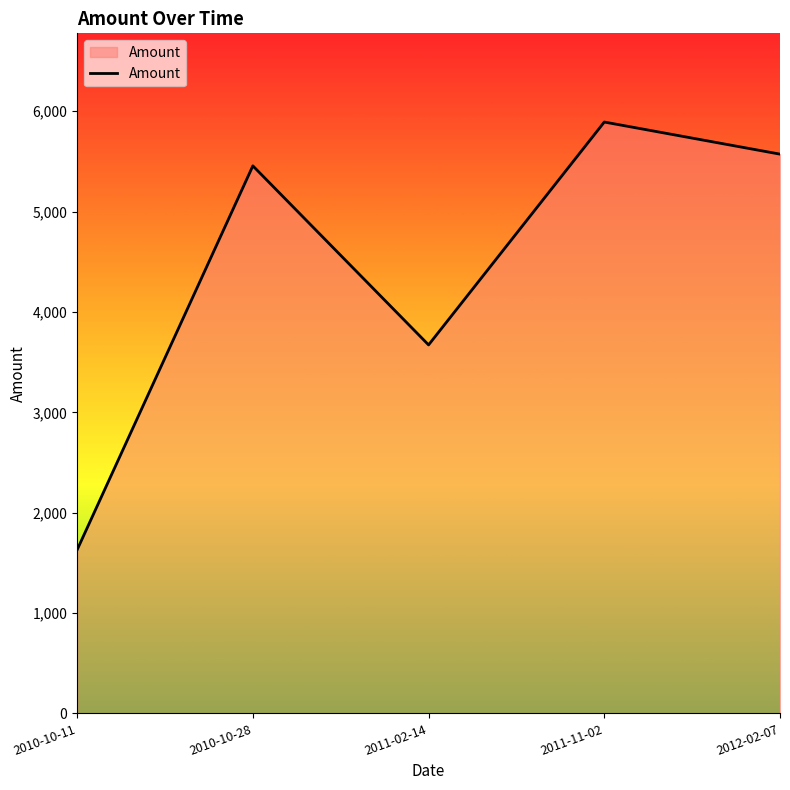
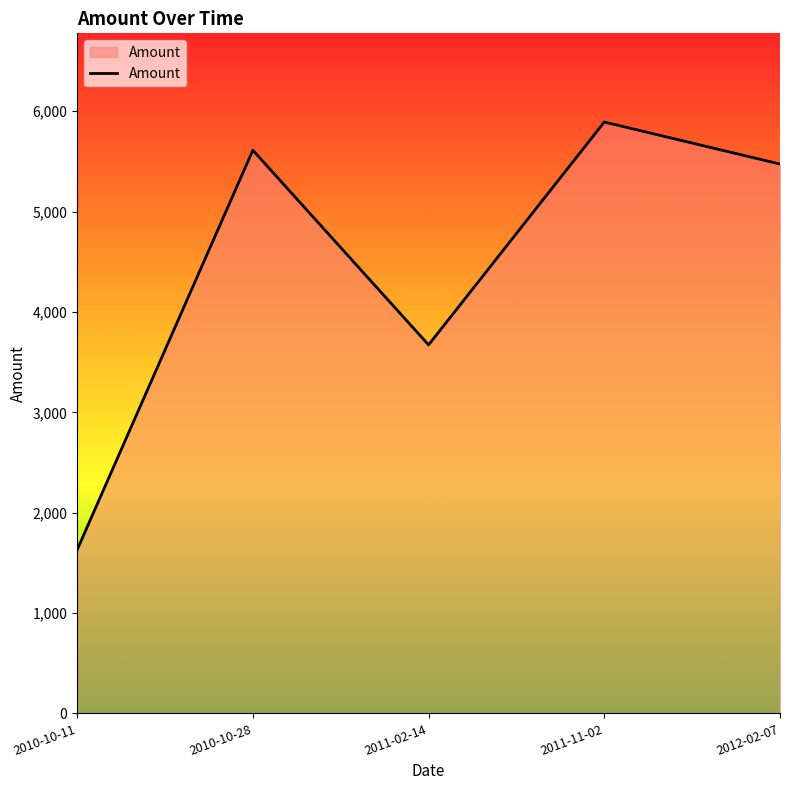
  {
    "2010-10-11": "1,630",
-   "2010-10-28": "5,460",
+   "2010-10-28": "5,610",
    "2011-02-14": "3,670",
    "2011-11-02": "5,890",
-   "2012-02-07": "5,570"
+   "2012-02-07": "5,470"
  }
